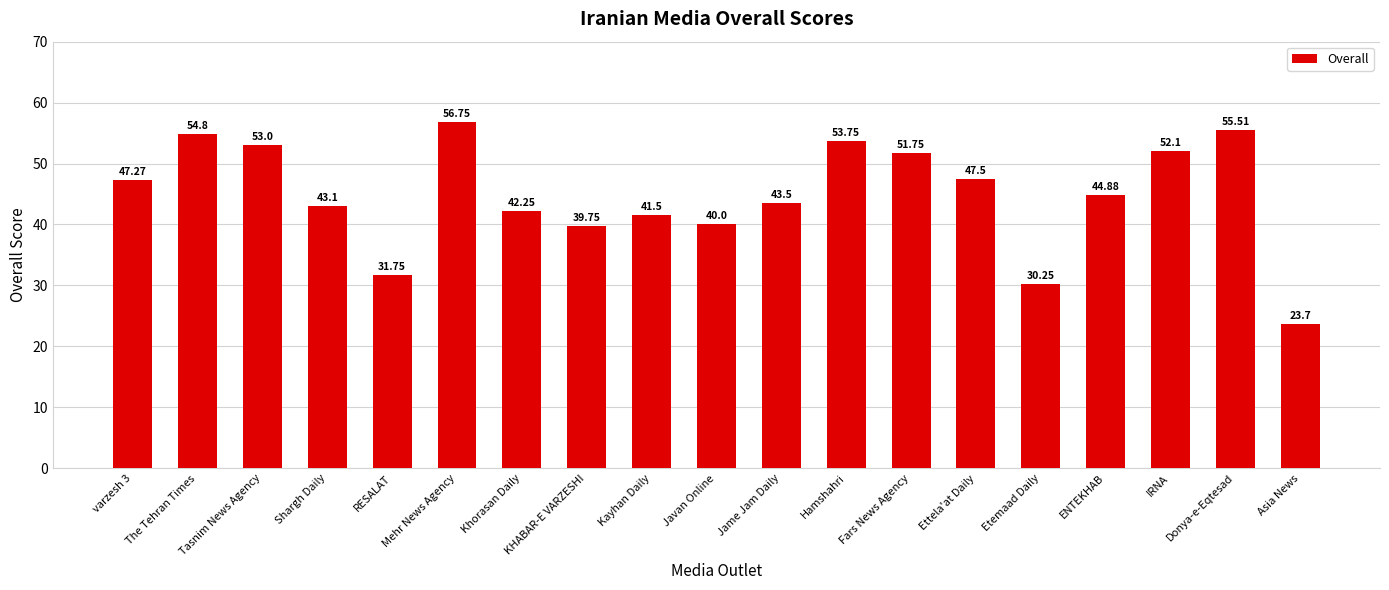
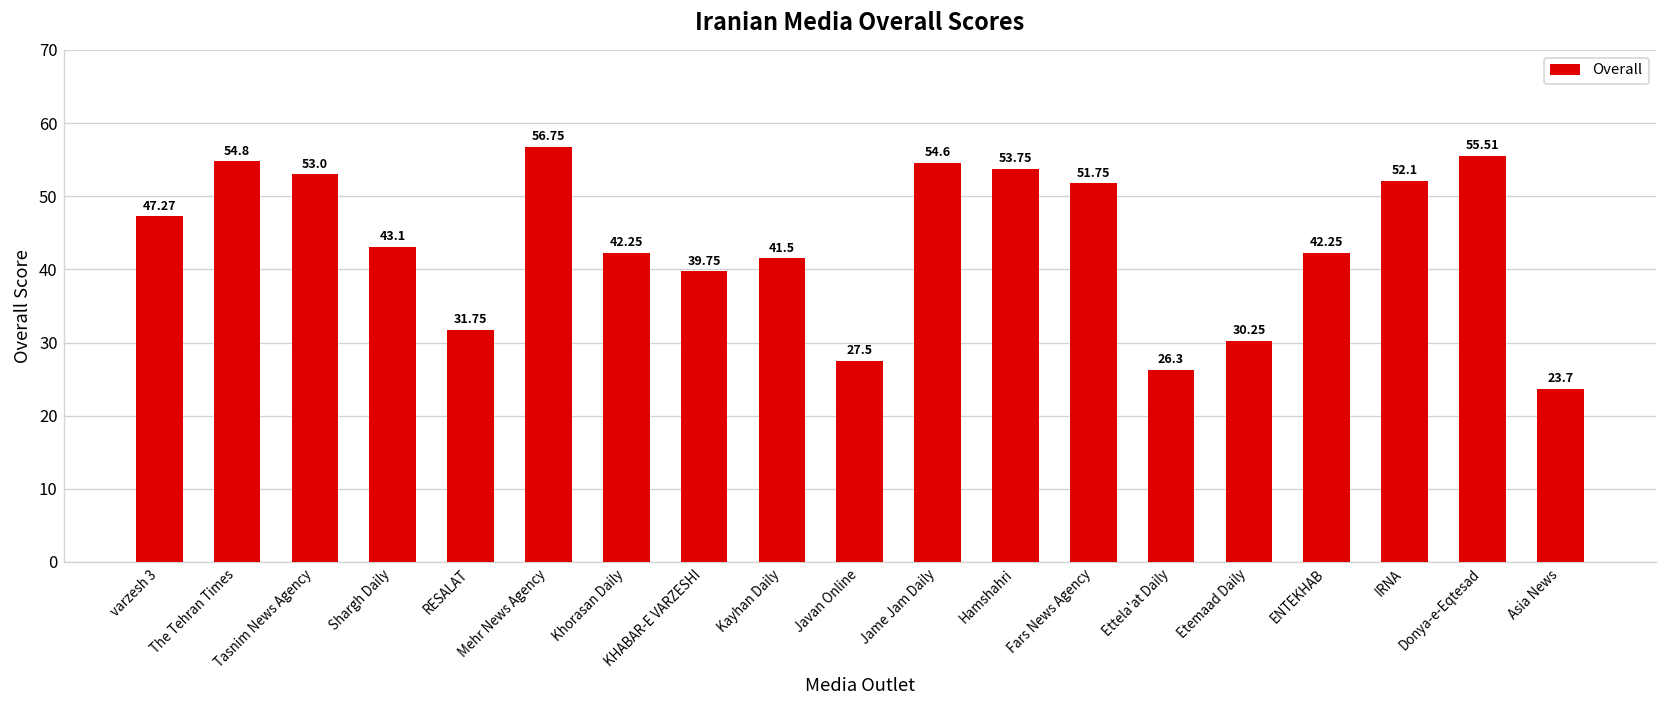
  {
    "varzesh 3": 47.27,
    "The Tehran Times": 54.8,
    "Tasnim News Agency": 53.0,
    "Shargh Daily": 43.1,
    "RESALAT": 31.75,
    "Mehr News Agency": 56.75,
    "Khorasan Daily": 42.25,
    "KHABAR-E VARZESHI": 39.75,
    "Kayhan Daily": 41.5,
-   "Javan Online": 40.0,
-   "Jame Jam Daily": 43.5,
+   "Javan Online": 27.5,
+   "Jame Jam Daily": 54.6,
    "Hamshahri": 53.75,
    "Fars News Agency": 51.75,
-   "Ettela'at Daily": 47.5,
+   "Ettela'at Daily": 26.3,
    "Etemaad Daily": 30.25,
-   "ENTEKHAB": 44.88,
+   "ENTEKHAB": 42.25,
    "IRNA": 52.1,
    "Donya-e-Eqtesad": 55.51,
    "Asia News": 23.7
  }
